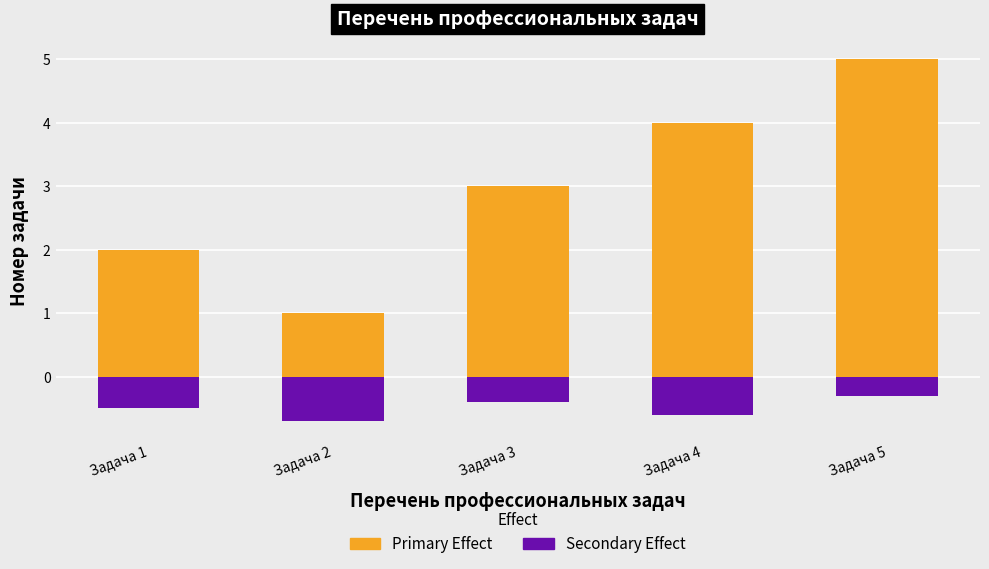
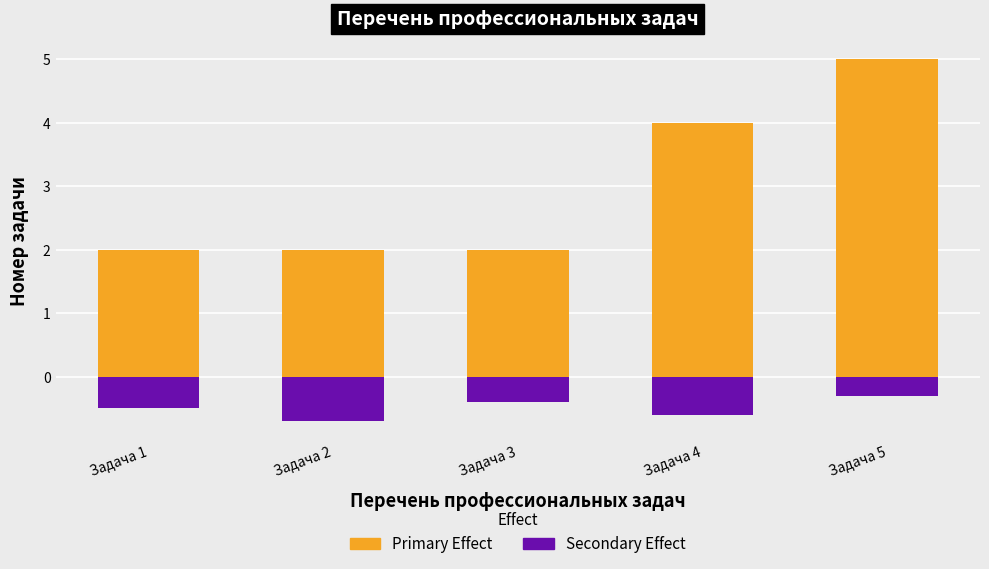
  {
    "Primary Effect": {
      "Задача 1": 2,
-     "Задача 2": 1,
-     "Задача 3": 3,
+     "Задача 2": 2,
+     "Задача 3": 2,
      "Задача 4": 4,
      "Задача 5": 5
    },
    "Secondary Effect": {
      "Задача 1": -0.5,
      "Задача 2": -0.7,
      "Задача 3": -0.4,
      "Задача 4": -0.6,
      "Задача 5": -0.3
    }
  }
